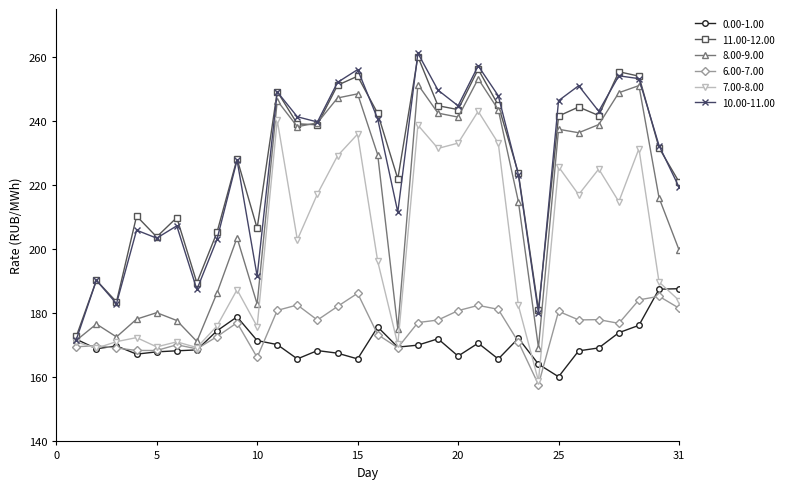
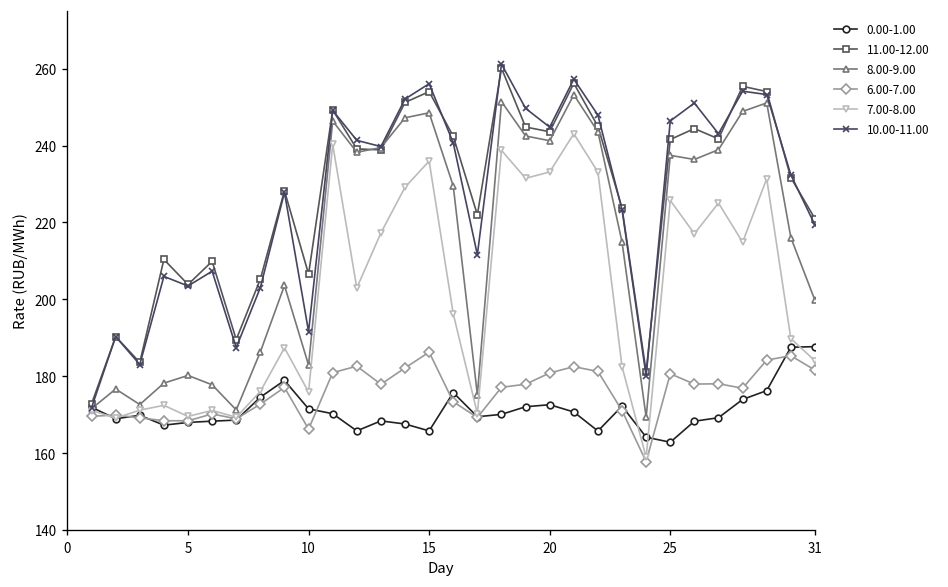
  {
    "0.00-1.00": {
      "10": 171,
      "15": 166,
-     "20": 167,
-     "25": 160,
+     "20": 173,
+     "25": 163,
      "31": 188
    }
  }
